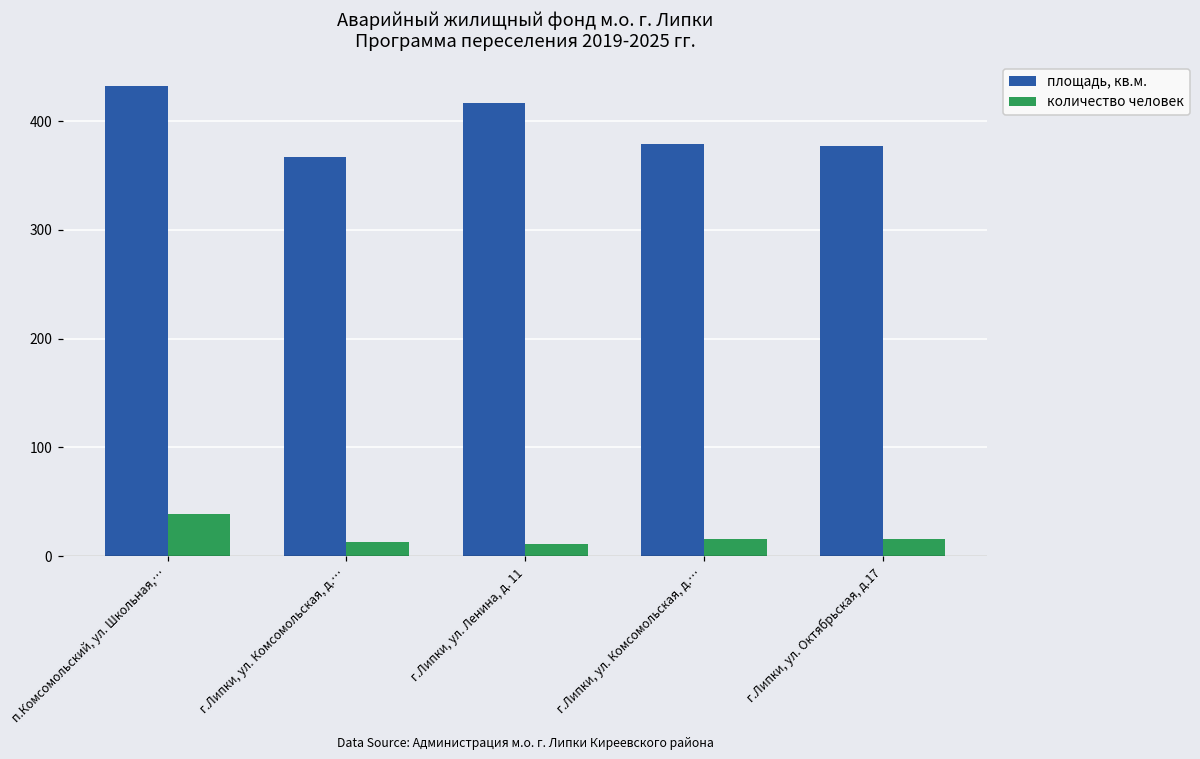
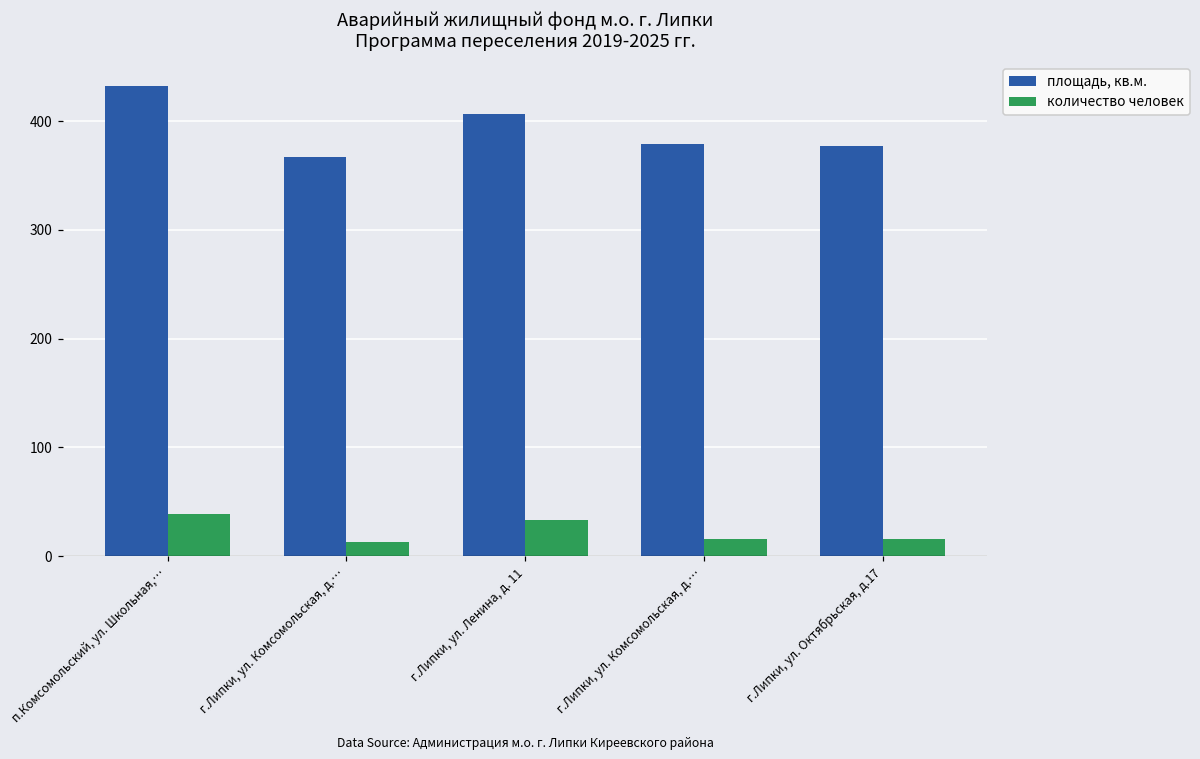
  {
    "площадь, кв.м.": {
      "п.Комсомольский, ул. Школьная,…": 430,
-     "г.Липки, ул. Ленина, д. 11": 420,
+     "г.Липки, ул. Ленина, д. 11": 410,
      "г.Липки, ул. Октябрьская, д.17": 380
    },
    "количество человек": {
      "п.Комсомольский, ул. Школьная,…": 40,
-     "г.Липки, ул. Ленина, д. 11": 10,
+     "г.Липки, ул. Ленина, д. 11": 30,
      "г.Липки, ул. Октябрьская, д.17": 20
    }
  }
